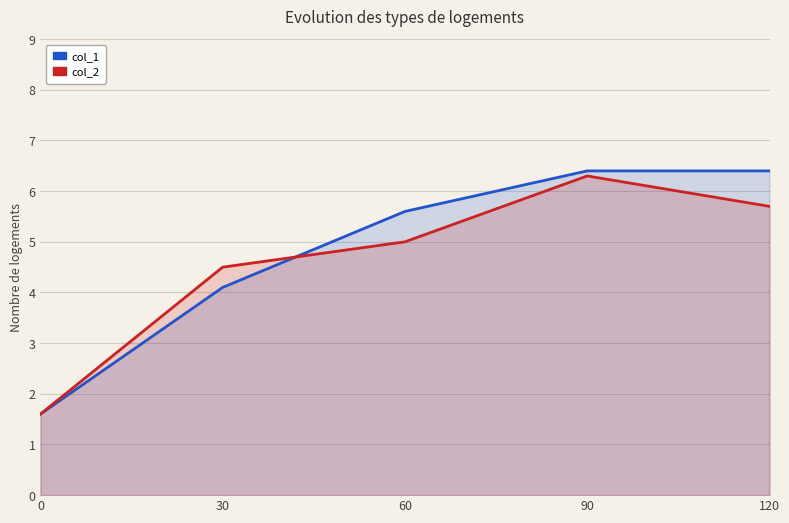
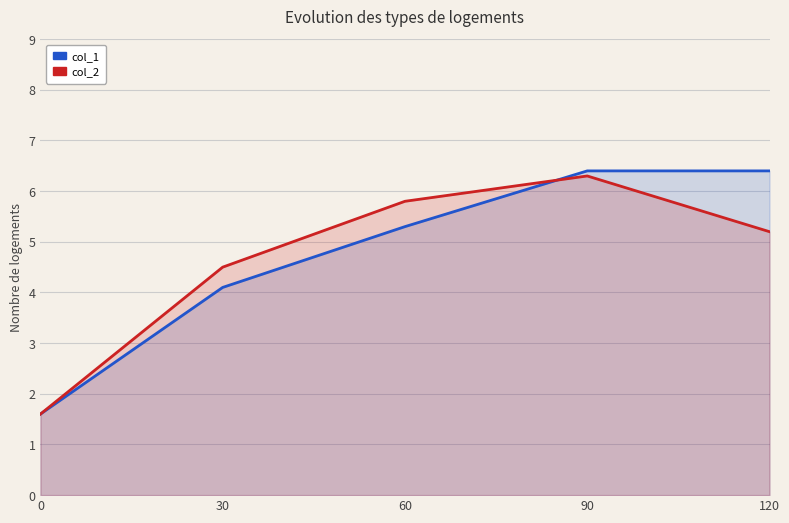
  {
    "col_1": {
      "30": 4.1,
-     "60": 5.6,
+     "60": 5.3,
      "90": 6.4,
      "120": 6.4
    },
    "col_2": {
      "30": 4.5,
-     "60": 5.0,
+     "60": 5.8,
      "90": 6.3,
-     "120": 5.7
+     "120": 5.2
    }
  }
